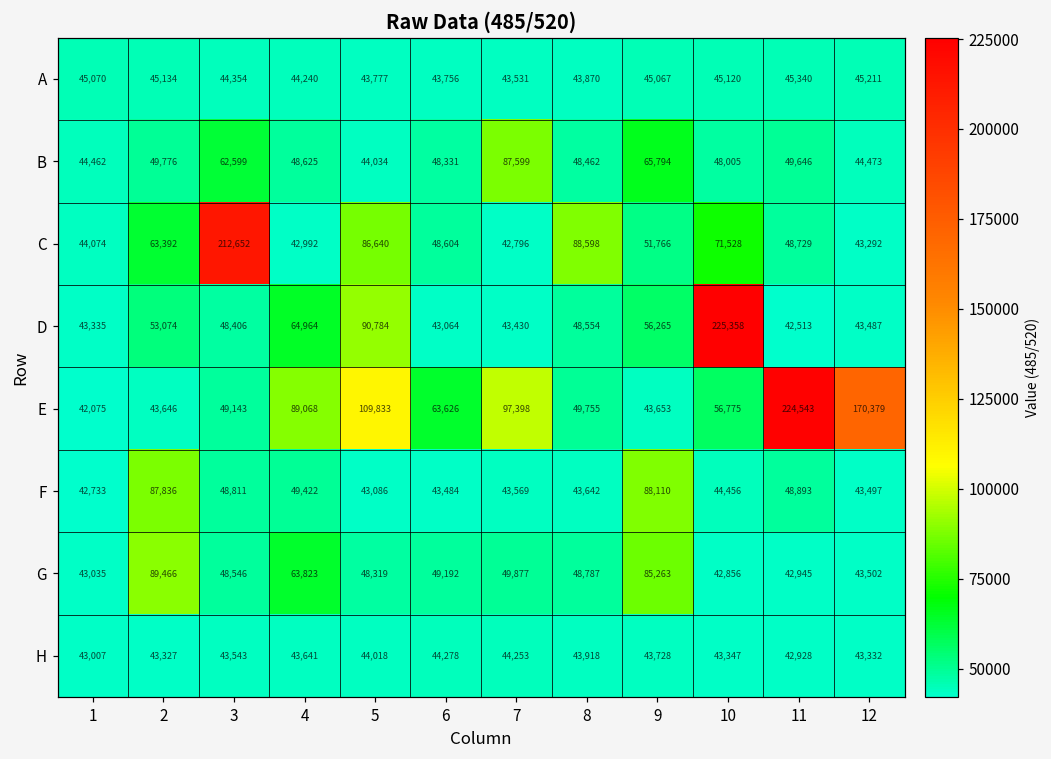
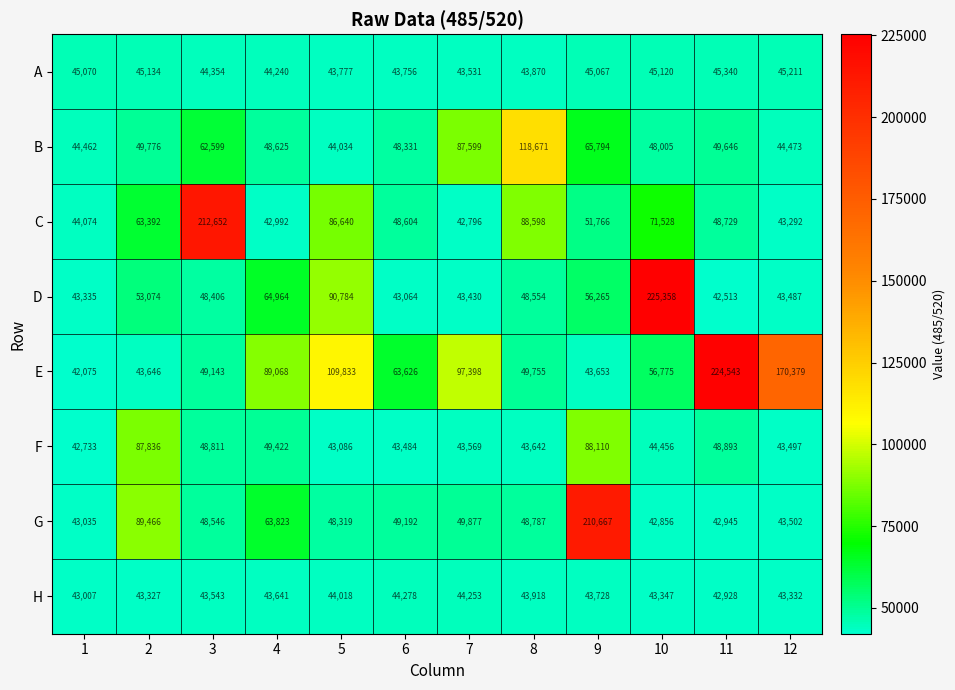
  {
    "A": {
      "1": "45,070",
      "2": "45,134",
      "3": "44,354",
      "4": "44,240",
      "5": "43,777",
      "6": "43,756",
      "7": "43,531",
      "8": "43,870",
      "9": "45,067",
      "10": "45,120",
      "11": "45,340",
      "12": "45,211"
    },
    "B": {
      "1": "44,462",
      "2": "49,776",
      "3": "62,599",
      "4": "48,625",
      "5": "44,034",
      "6": "48,331",
      "7": "87,599",
-     "8": "48,462",
+     "8": "118,671",
      "9": "65,794",
      "10": "48,005",
      "11": "49,646",
      "12": "44,473"
    },
    "C": {
      "1": "44,074",
      "2": "63,392",
      "3": "212,652",
      "4": "42,992",
      "5": "86,640",
      "6": "48,604",
      "7": "42,796",
      "8": "88,598",
      "9": "51,766",
      "10": "71,528",
      "11": "48,729",
      "12": "43,292"
    },
    "D": {
      "1": "43,335",
      "2": "53,074",
      "3": "48,406",
      "4": "64,964",
      "5": "90,784",
      "6": "43,064",
      "7": "43,430",
      "8": "48,554",
      "9": "56,265",
      "10": "225,358",
      "11": "42,513",
      "12": "43,487"
    },
    "E": {
      "1": "42,075",
      "2": "43,646",
      "3": "49,143",
      "4": "89,068",
      "5": "109,833",
      "6": "63,626",
      "7": "97,398",
      "8": "49,755",
      "9": "43,653",
      "10": "56,775",
      "11": "224,543",
      "12": "170,379"
    },
    "F": {
      "1": "42,733",
      "2": "87,836",
      "3": "48,811",
      "4": "49,422",
      "5": "43,086",
      "6": "43,484",
      "7": "43,569",
      "8": "43,642",
      "9": "88,110",
      "10": "44,456",
      "11": "48,893",
      "12": "43,497"
    },
    "G": {
      "1": "43,035",
      "2": "89,466",
      "3": "48,546",
      "4": "63,823",
      "5": "48,319",
      "6": "49,192",
      "7": "49,877",
      "8": "48,787",
-     "9": "85,263",
+     "9": "210,667",
      "10": "42,856",
      "11": "42,945",
      "12": "43,502"
    },
    "H": {
      "1": "43,007",
      "2": "43,327",
      "3": "43,543",
      "4": "43,641",
      "5": "44,018",
      "6": "44,278",
      "7": "44,253",
      "8": "43,918",
      "9": "43,728",
      "10": "43,347",
      "11": "42,928",
      "12": "43,332"
    }
  }
